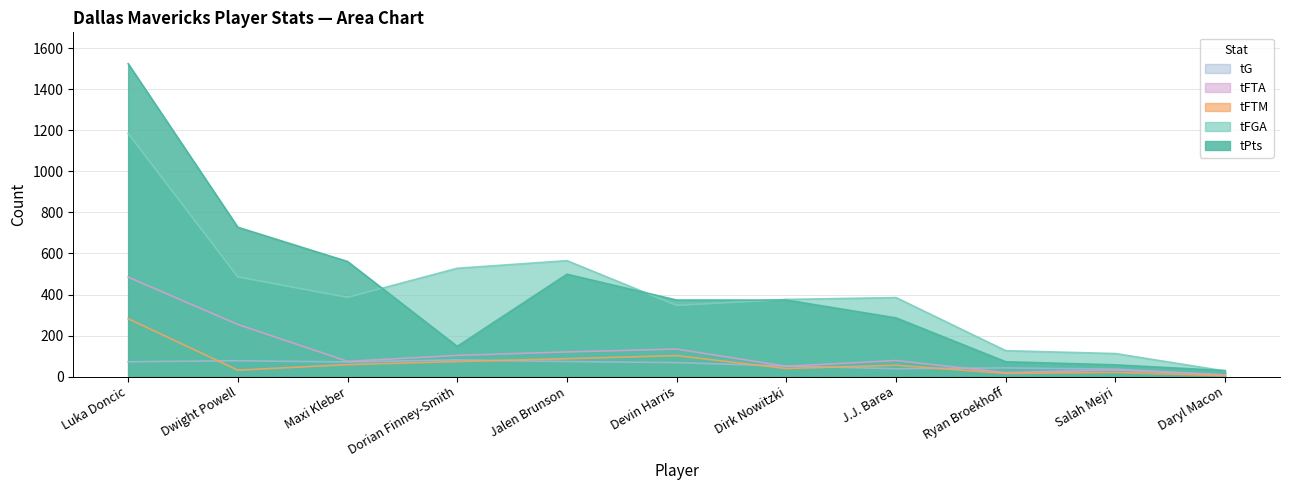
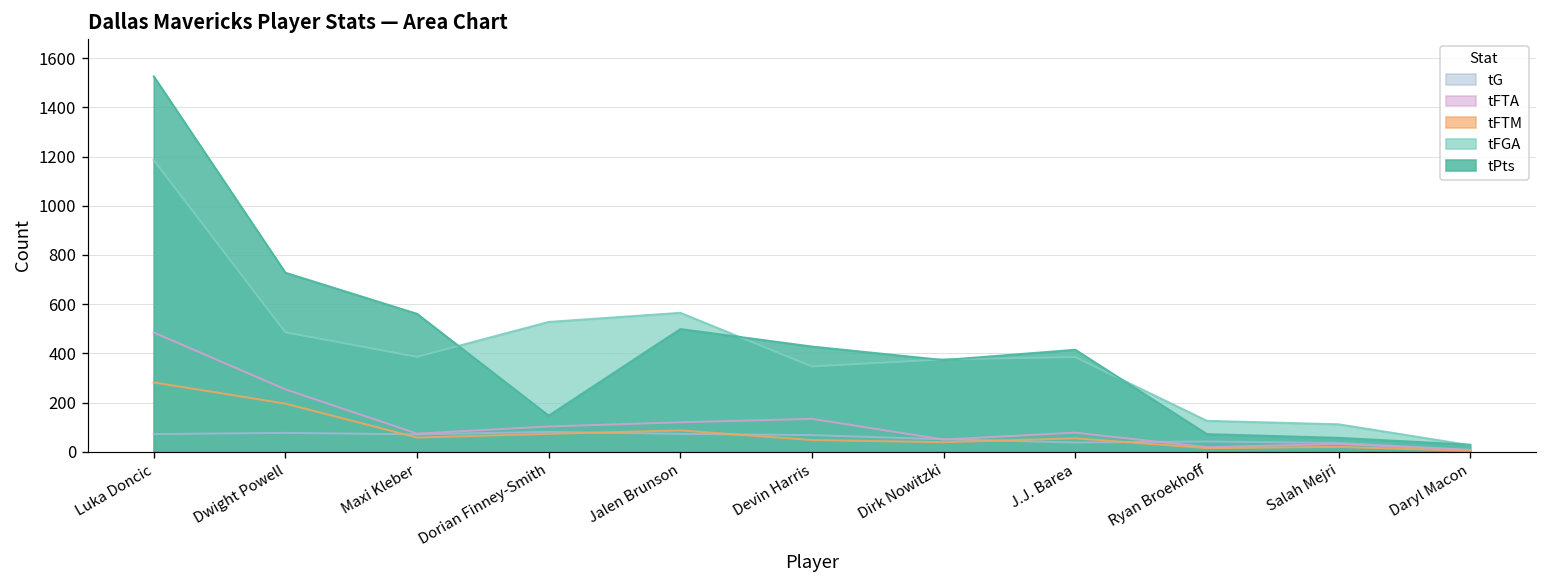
  {
    "tFTM": {
      "Luka Doncic": 280,
-     "Dwight Powell": 30,
+     "Dwight Powell": 200,
      "Maxi Kleber": 60,
      "Jalen Brunson": 90,
-     "Devin Harris": 100,
+     "Devin Harris": 50,
      "J.J. Barea": 60
    },
    "tPts": {
      "Luka Doncic": 1530,
      "Dwight Powell": 730,
      "Maxi Kleber": 560,
      "Dorian Finney-Smith": 150,
      "Jalen Brunson": 500,
-     "Devin Harris": 370,
-     "J.J. Barea": 290,
+     "Devin Harris": 430,
+     "J.J. Barea": 420,
      "Ryan Broekhoff": 70,
      "Salah Mejri": 60
    }
  }
